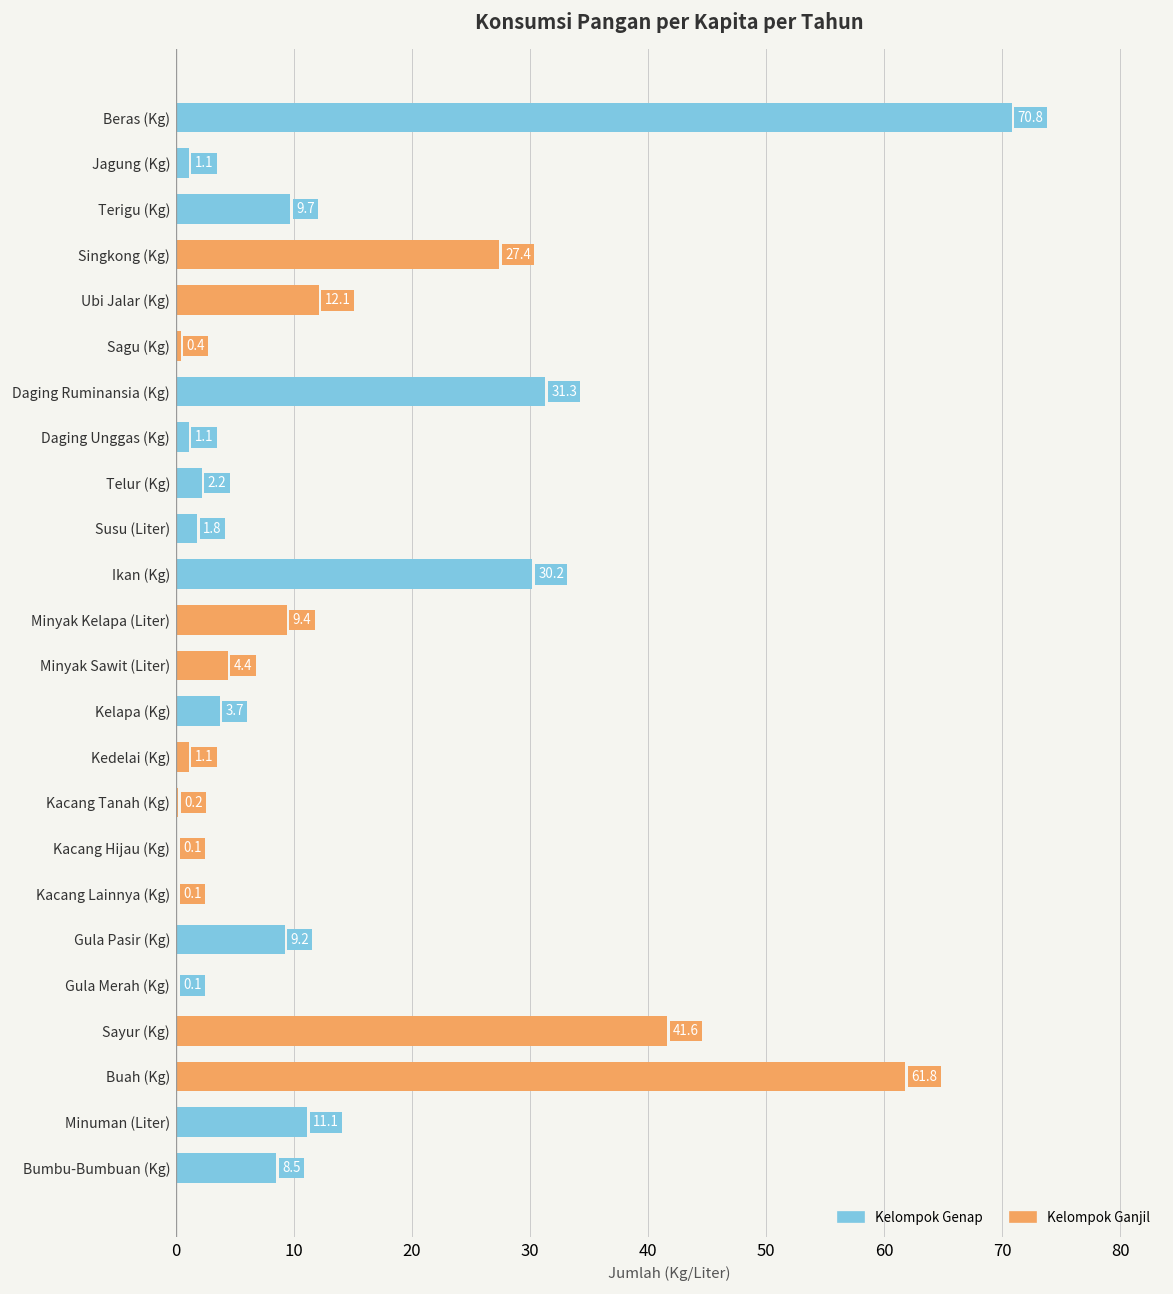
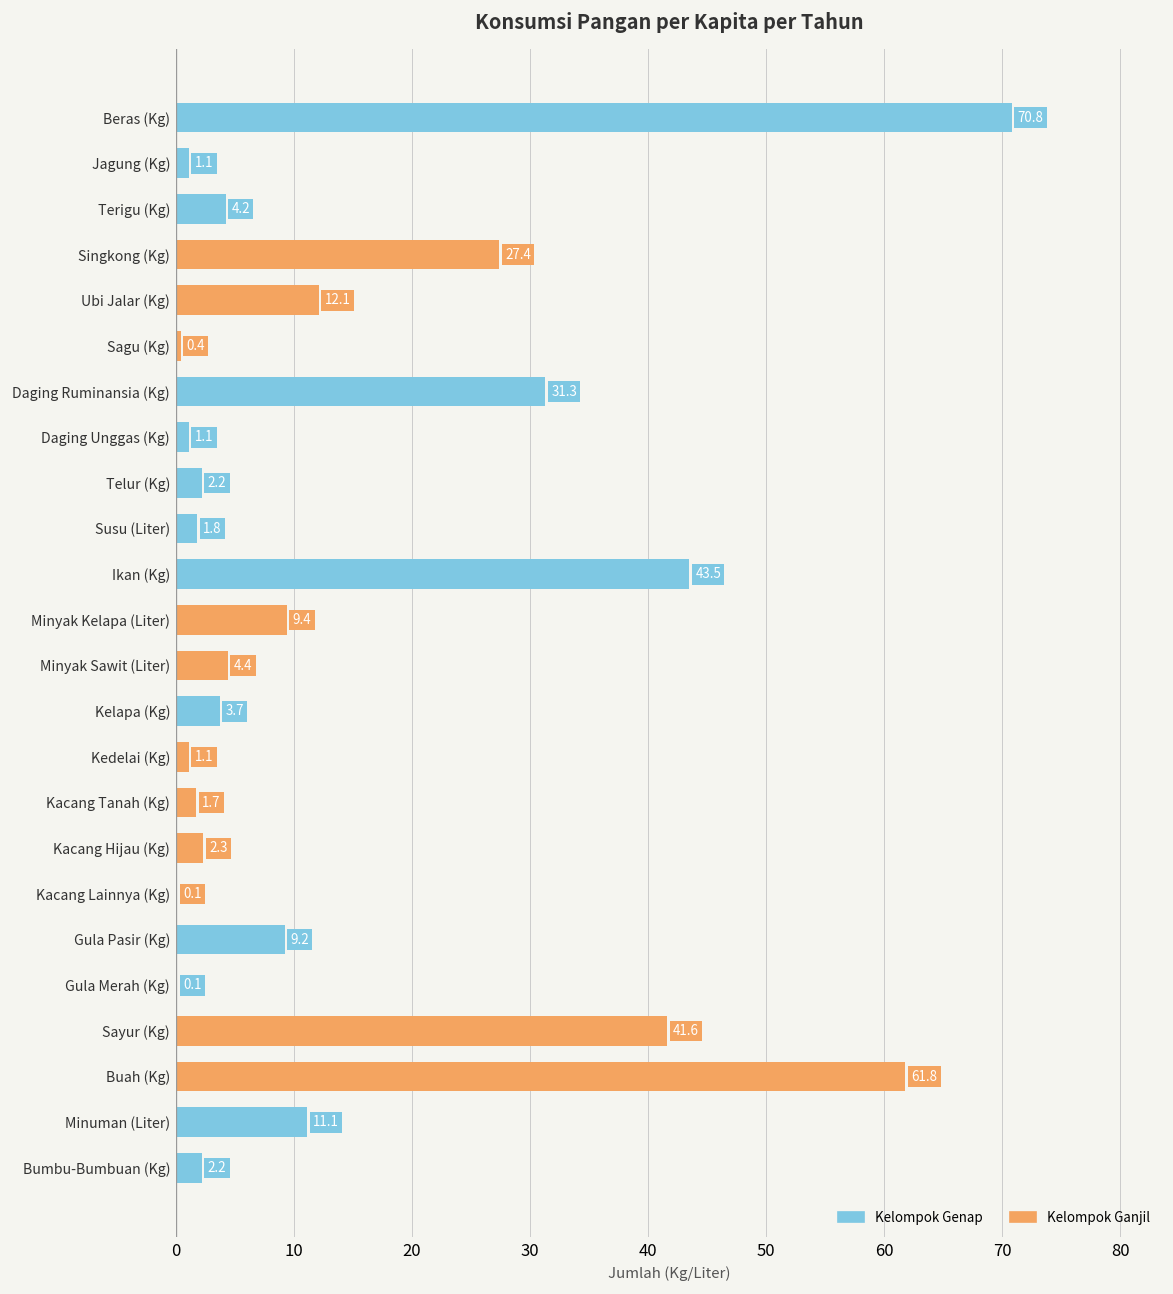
  {
-   "Terigu (Kg)": 9.7,
-   "Ikan (Kg)": 30.2,
-   "Kacang Tanah (Kg)": 0.2,
-   "Kacang Hijau (Kg)": 0.1,
-   "Bumbu-Bumbuan (Kg)": 8.5
+   "Terigu (Kg)": 4.2,
+   "Ikan (Kg)": 43.5,
+   "Kacang Tanah (Kg)": 1.7,
+   "Kacang Hijau (Kg)": 2.3,
+   "Bumbu-Bumbuan (Kg)": 2.2
  }
